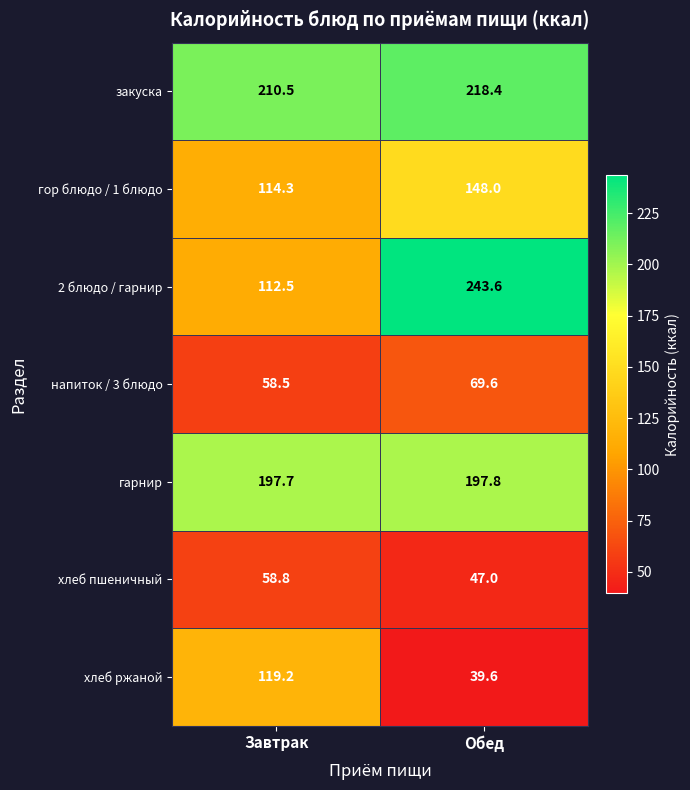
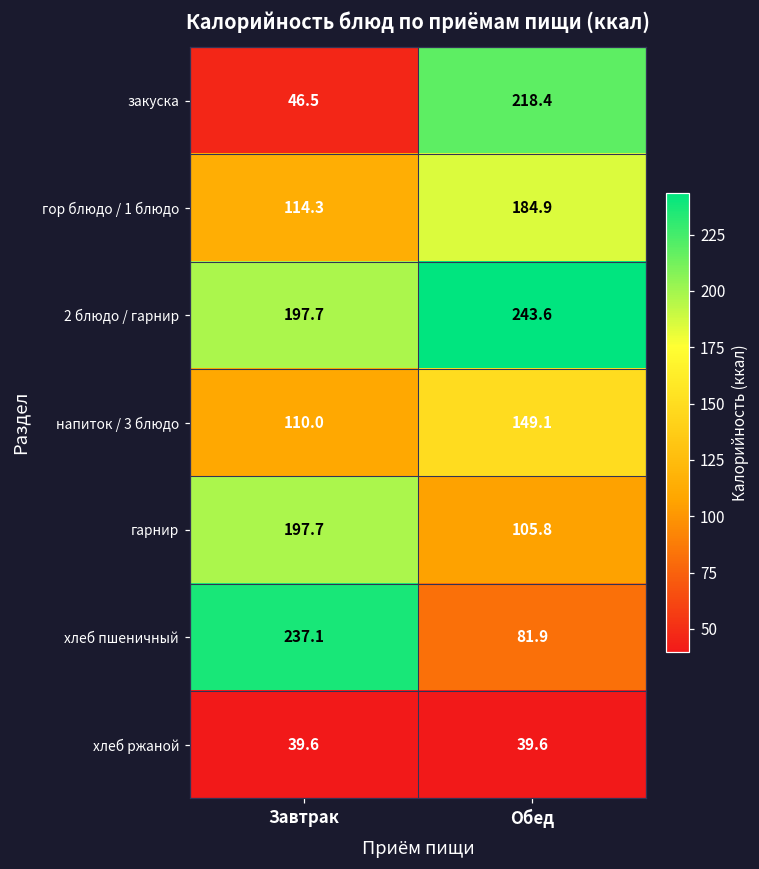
  {
    "закуска": {
-     "Завтрак": 210.5,
+     "Завтрак": 46.5,
      "Обед": 218.4
    },
    "гор блюдо / 1 блюдо": {
      "Завтрак": 114.3,
-     "Обед": 148.0
+     "Обед": 184.9
    },
    "2 блюдо / гарнир": {
-     "Завтрак": 112.5,
+     "Завтрак": 197.7,
      "Обед": 243.6
    },
    "напиток / 3 блюдо": {
-     "Завтрак": 58.5,
-     "Обед": 69.6
+     "Завтрак": 110.0,
+     "Обед": 149.1
    },
    "гарнир": {
      "Завтрак": 197.7,
-     "Обед": 197.8
+     "Обед": 105.8
    },
    "хлеб пшеничный": {
-     "Завтрак": 58.8,
-     "Обед": 47.0
+     "Завтрак": 237.1,
+     "Обед": 81.9
    },
    "хлеб ржаной": {
-     "Завтрак": 119.2,
+     "Завтрак": 39.6,
      "Обед": 39.6
    }
  }
